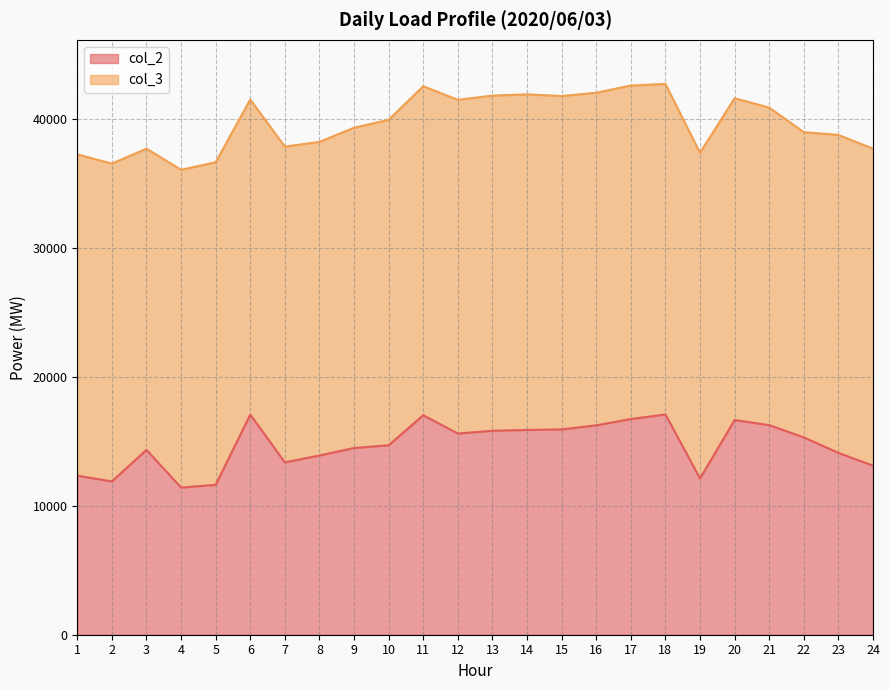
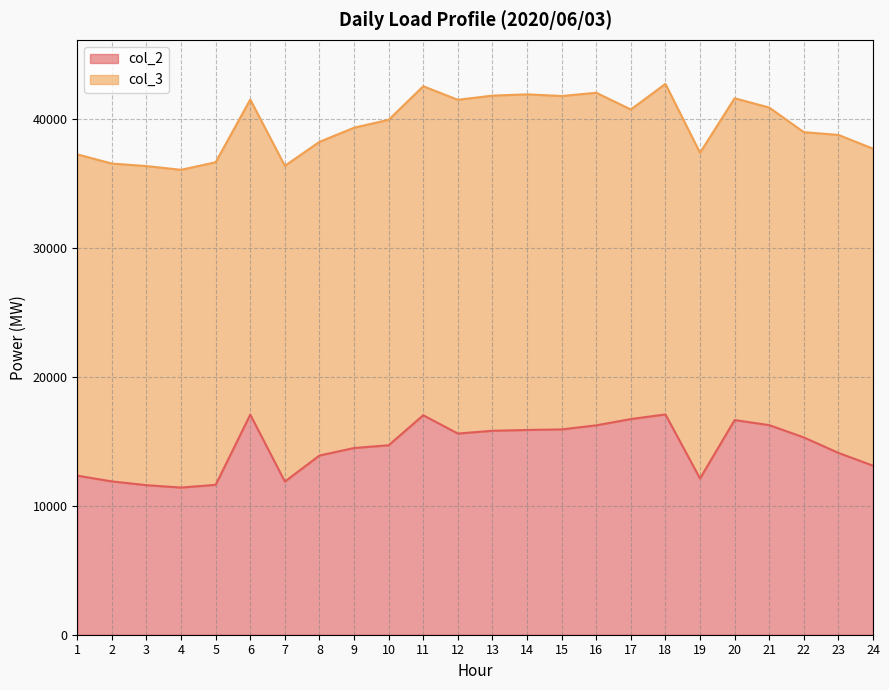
  {
    "col_2": {
      "1": 12300,
      "2": 11900,
-     "3": 14400,
+     "3": 11600,
      "4": 11400,
      "5": 11600,
      "6": 17100,
-     "7": 13400,
+     "7": 11900,
      "8": 13900,
      "9": 14500,
      "10": 14700,
      "11": 17000,
      "12": 15600,
      "13": 15800,
      "14": 15900,
      "15": 15900,
      "16": 16300,
      "17": 16700,
      "18": 17100,
      "19": 12100,
      "20": 16700,
      "21": 16300,
      "22": 15300,
      "23": 14100,
      "24": 13100
    },
    "col_3": {
      "1": 24900,
      "2": 24700,
-     "3": 23400,
+     "3": 24800,
      "4": 24700,
      "5": 25000,
      "6": 24500,
      "7": 24500,
      "8": 24400,
      "9": 24900,
      "10": 25300,
      "11": 25500,
      "12": 25900,
      "13": 26000,
      "14": 26100,
      "15": 25900,
      "16": 25800,
-     "17": 25900,
+     "17": 24000,
      "18": 25700,
      "19": 25300,
      "20": 25000,
      "21": 24700,
      "22": 23700,
      "23": 24700,
      "24": 24600
    }
  }
